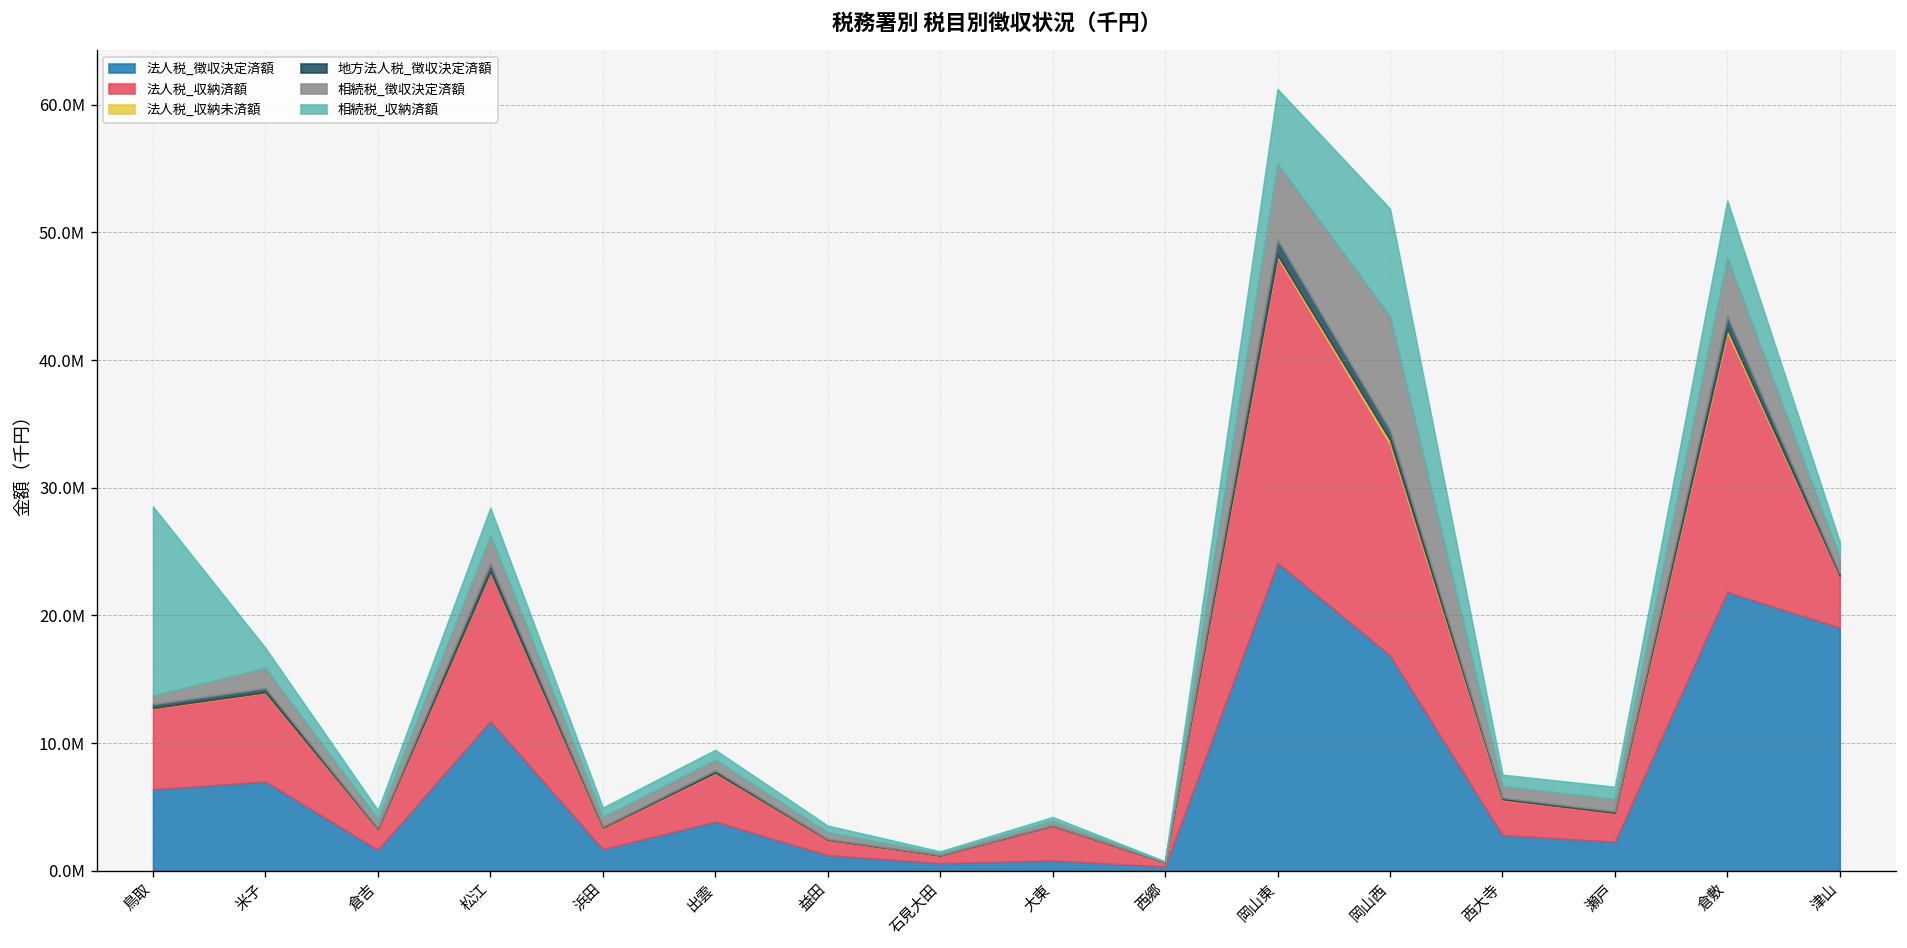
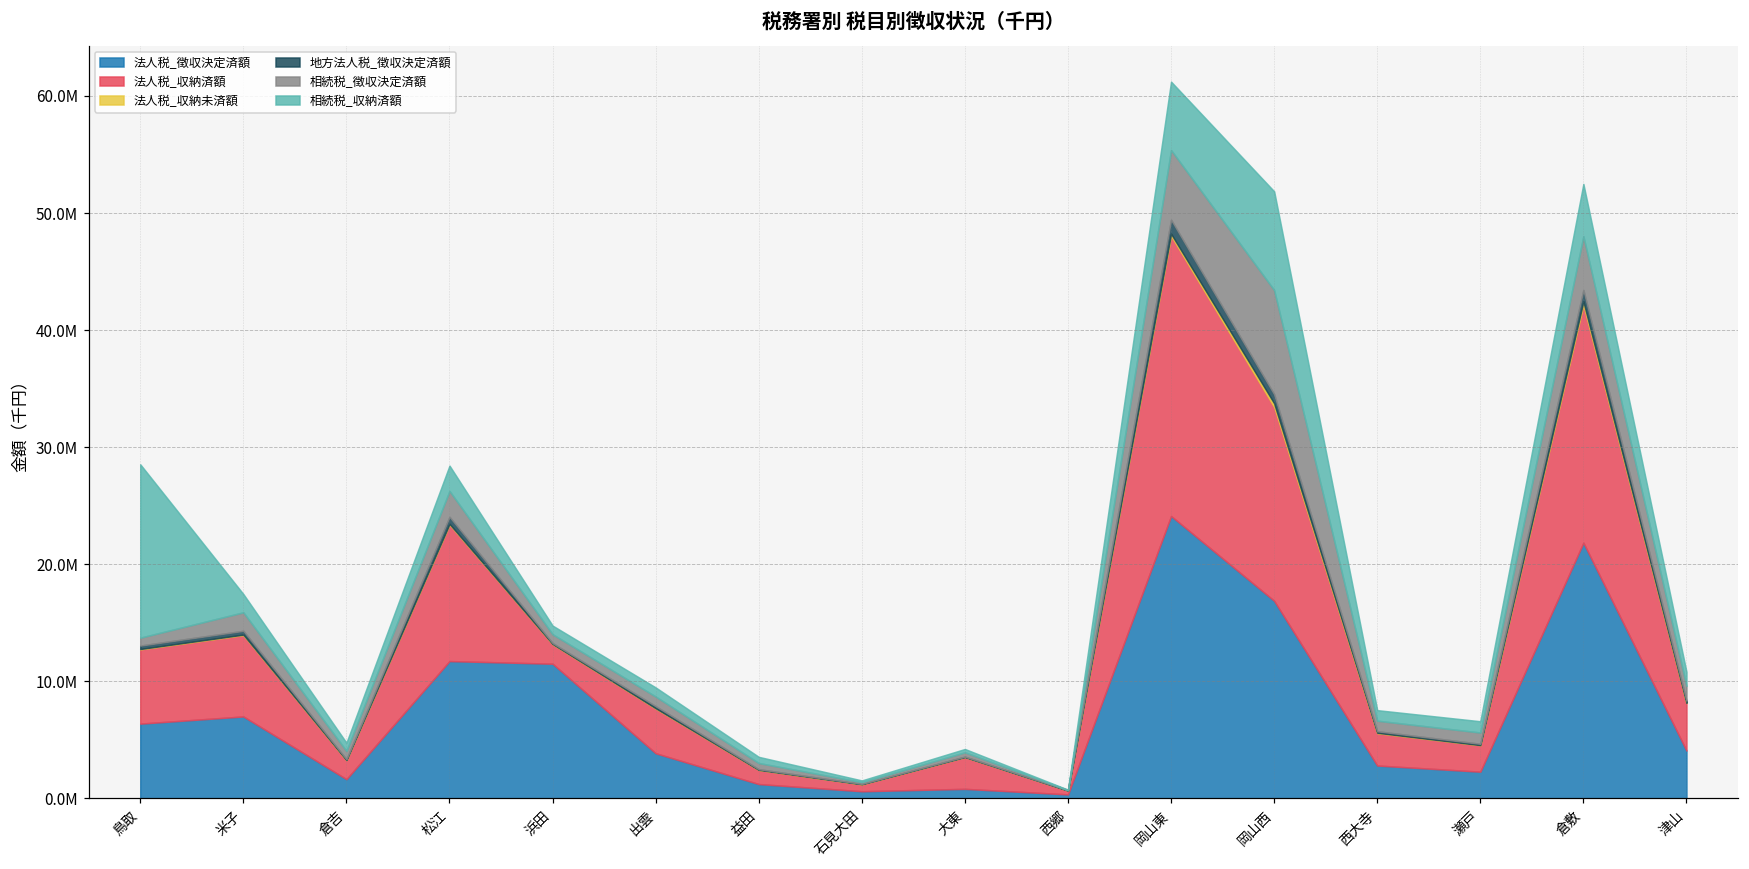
  {
    "法人税_徴収決定済額": {
      "鳥取": 6400000,
      "米子": 7000000,
      "倉吉": 1600000,
      "松江": 11700000,
-     "浜田": 1700000,
+     "浜田": 11500000,
      "出雲": 3800000,
      "益田": 1200000,
      "石見大田": 600000,
      "大東": 800000,
      "西郷": 300000,
      "岡山東": 24100000,
      "岡山西": 16900000,
      "西大寺": 2800000,
      "瀬戸": 2300000,
      "倉敷": 21800000,
-     "津山": 19000000
+     "津山": 4100000
    },
    "法人税_収納済額": {
      "岡山西": 16600000,
      "倉敷": 20300000
    },
    "法人税_収納未済額": {
      "岡山西": 300000,
      "倉敷": 300000
    },
    "地方法人税_徴収決定済額": {
      "鳥取": 300000,
      "米子": 300000,
      "松江": 600000,
      "岡山東": 1200000,
      "岡山西": 800000,
      "倉敷": 1000000
    },
    "相続税_徴収決定済額": {
      "鳥取": 700000,
      "米子": 1600000,
      "倉吉": 700000,
      "松江": 2200000,
      "浜田": 800000,
      "出雲": 800000,
      "益田": 500000,
      "大東": 400000,
      "岡山東": 6000000,
      "岡山西": 8900000,
      "西大寺": 900000,
      "瀬戸": 1000000,
      "倉敷": 4600000,
      "津山": 1300000
    },
    "相続税_収納済額": {
      "鳥取": 14800000,
      "米子": 1600000,
      "倉吉": 700000,
      "松江": 2200000,
      "浜田": 700000,
      "出雲": 800000,
      "益田": 500000,
      "大東": 300000,
      "岡山東": 5800000,
      "岡山西": 8400000,
      "西大寺": 900000,
      "瀬戸": 1000000,
      "倉敷": 4500000,
      "津山": 1200000
    }
  }
